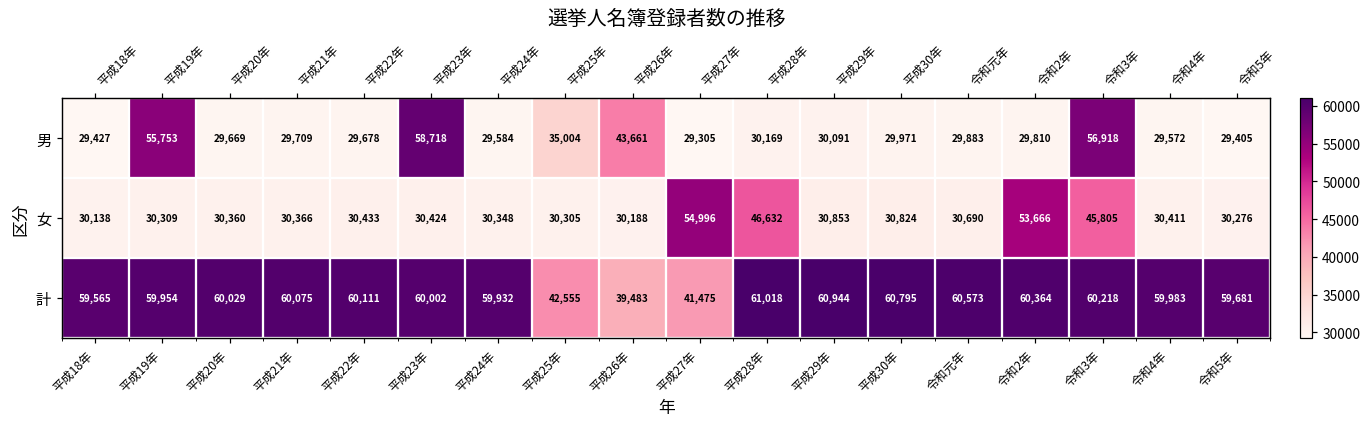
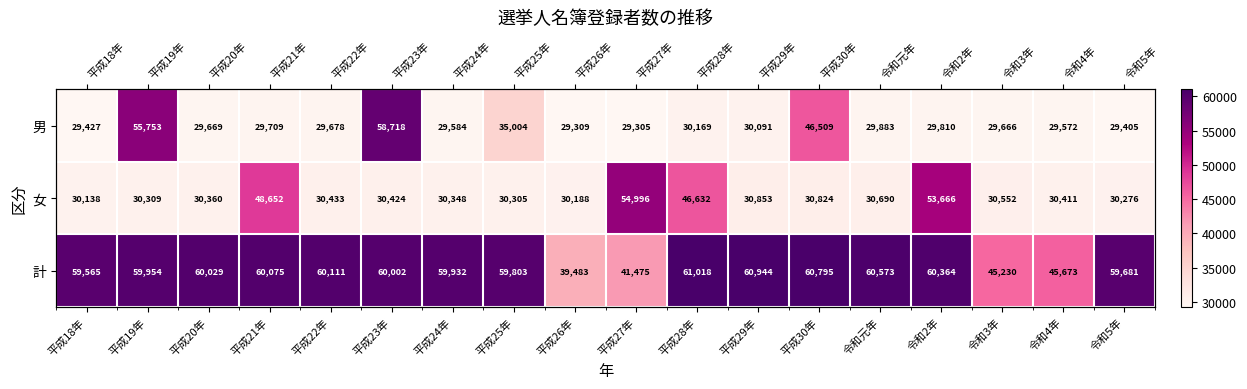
  {
    "男": {
      "平成18年": "29,427",
      "平成19年": "55,753",
      "平成20年": "29,669",
      "平成21年": "29,709",
      "平成22年": "29,678",
      "平成23年": "58,718",
      "平成24年": "29,584",
      "平成25年": "35,004",
-     "平成26年": "43,661",
+     "平成26年": "29,309",
      "平成27年": "29,305",
      "平成28年": "30,169",
      "平成29年": "30,091",
-     "平成30年": "29,971",
+     "平成30年": "46,509",
      "令和元年": "29,883",
      "令和2年": "29,810",
-     "令和3年": "56,918",
+     "令和3年": "29,666",
      "令和4年": "29,572",
      "令和5年": "29,405"
    },
    "女": {
      "平成18年": "30,138",
      "平成19年": "30,309",
      "平成20年": "30,360",
-     "平成21年": "30,366",
+     "平成21年": "48,652",
      "平成22年": "30,433",
      "平成23年": "30,424",
      "平成24年": "30,348",
      "平成25年": "30,305",
      "平成26年": "30,188",
      "平成27年": "54,996",
      "平成28年": "46,632",
      "平成29年": "30,853",
      "平成30年": "30,824",
      "令和元年": "30,690",
      "令和2年": "53,666",
-     "令和3年": "45,805",
+     "令和3年": "30,552",
      "令和4年": "30,411",
      "令和5年": "30,276"
    },
    "計": {
      "平成18年": "59,565",
      "平成19年": "59,954",
      "平成20年": "60,029",
      "平成21年": "60,075",
      "平成22年": "60,111",
      "平成23年": "60,002",
      "平成24年": "59,932",
-     "平成25年": "42,555",
+     "平成25年": "59,803",
      "平成26年": "39,483",
      "平成27年": "41,475",
      "平成28年": "61,018",
      "平成29年": "60,944",
      "平成30年": "60,795",
      "令和元年": "60,573",
      "令和2年": "60,364",
-     "令和3年": "60,218",
-     "令和4年": "59,983",
+     "令和3年": "45,230",
+     "令和4年": "45,673",
      "令和5年": "59,681"
    }
  }
